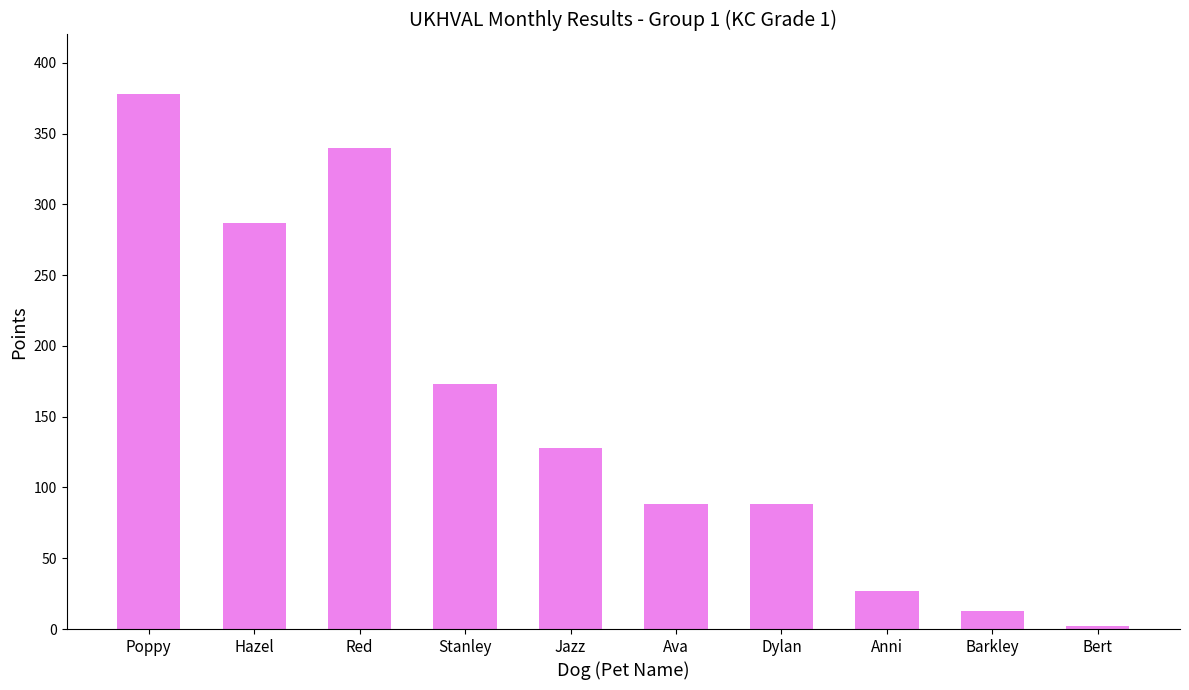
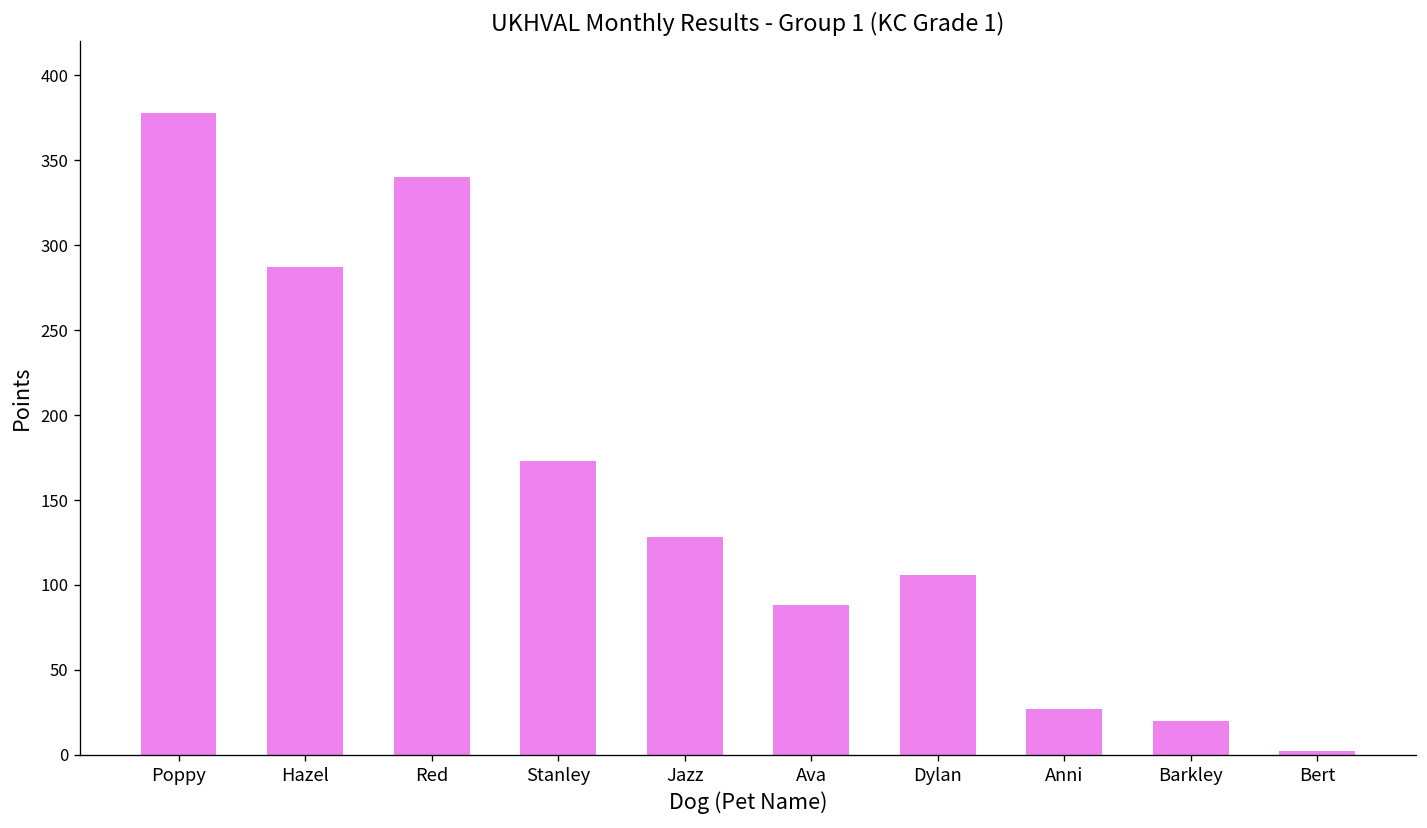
  {
    "Poppy": 378,
    "Hazel": 287,
    "Red": 340,
    "Stanley": 173,
    "Jazz": 128,
    "Ava": 88,
-   "Dylan": 88,
+   "Dylan": 106,
    "Anni": 27,
-   "Barkley": 13,
+   "Barkley": 20,
    "Bert": 2
  }
